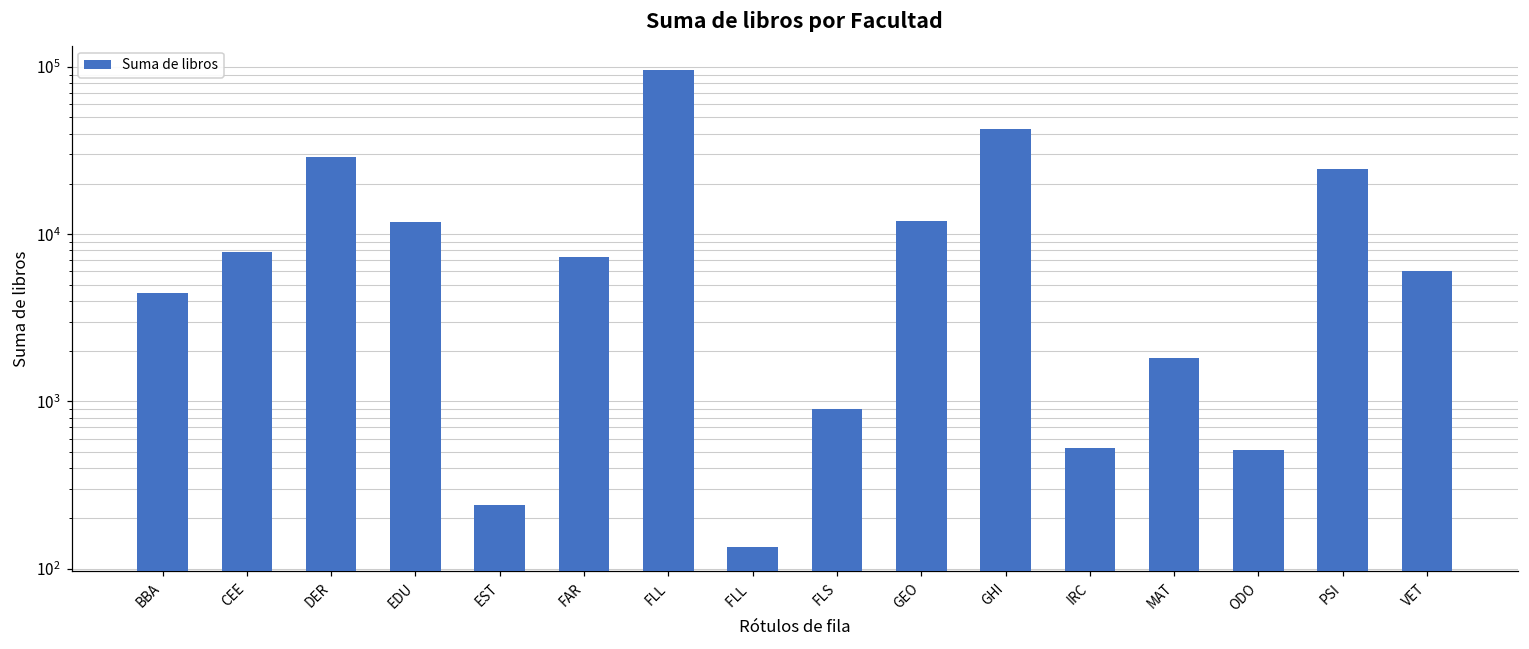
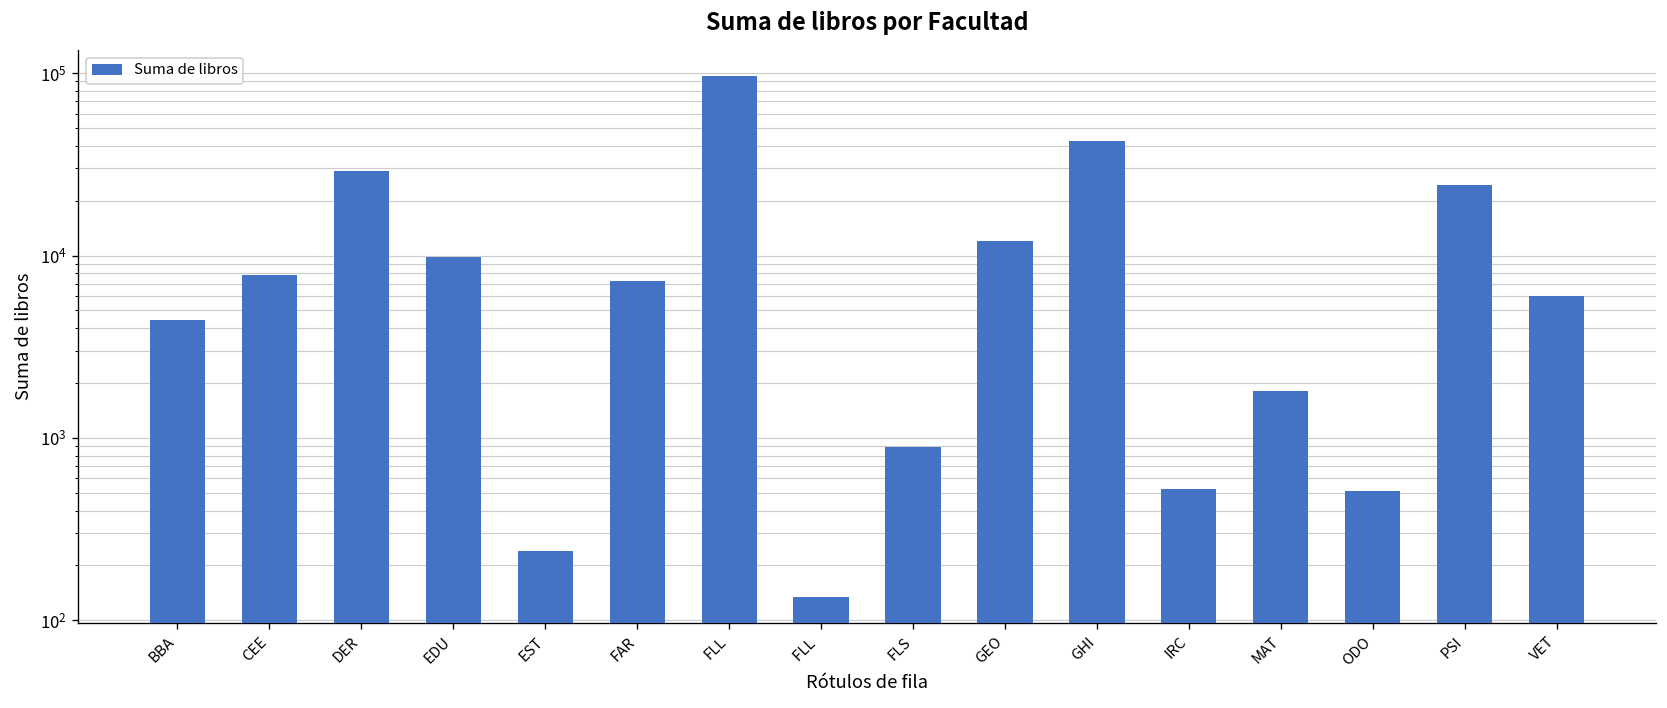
  {
    "BBA": 4400,
    "CEE": 8000,
    "DER": 29000,
-   "EDU": 12000,
+   "EDU": 10000,
    "EST": 240,
    "FAR": 7000,
    "FLS": 900,
    "GEO": 12000,
    "GHI": 43000,
    "IRC": 520,
    "MAT": 1800,
    "ODO": 510,
    "PSI": 24000,
    "VET": 6000
  }
